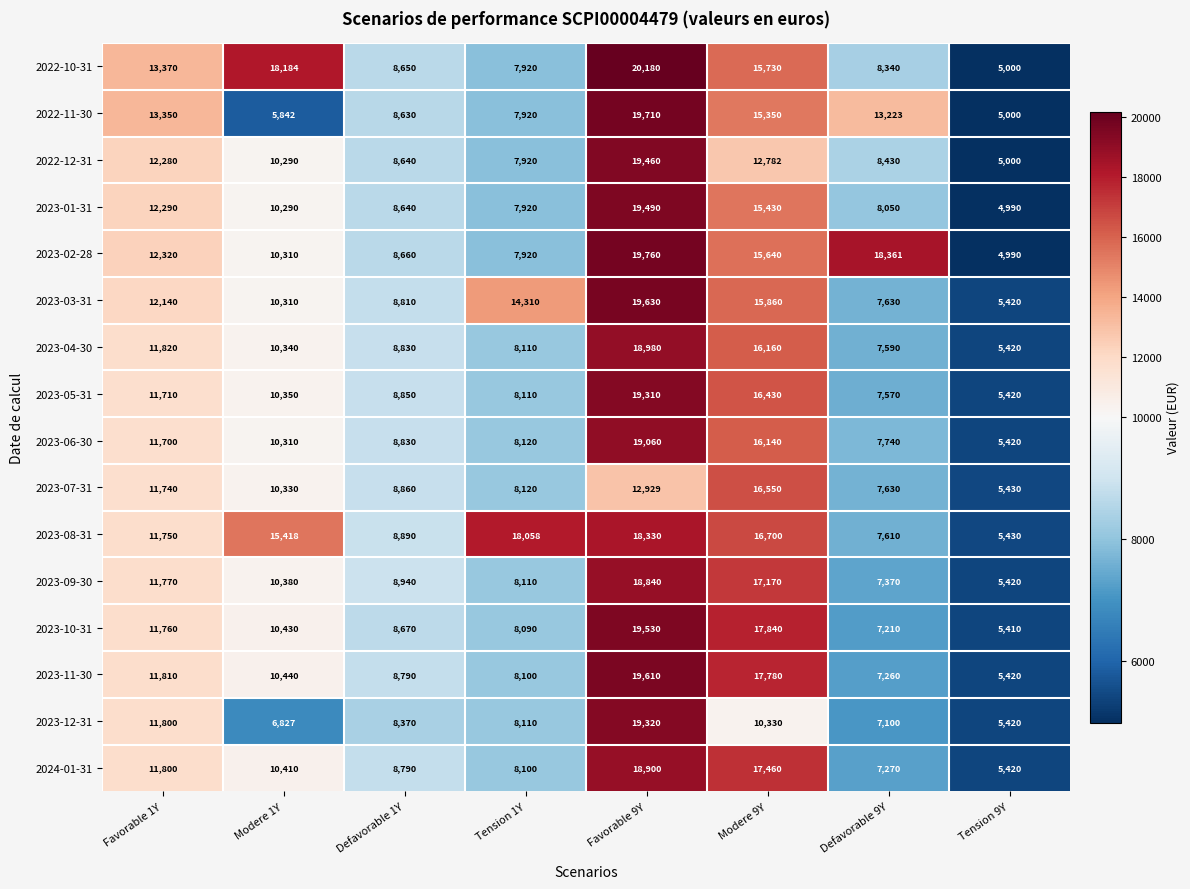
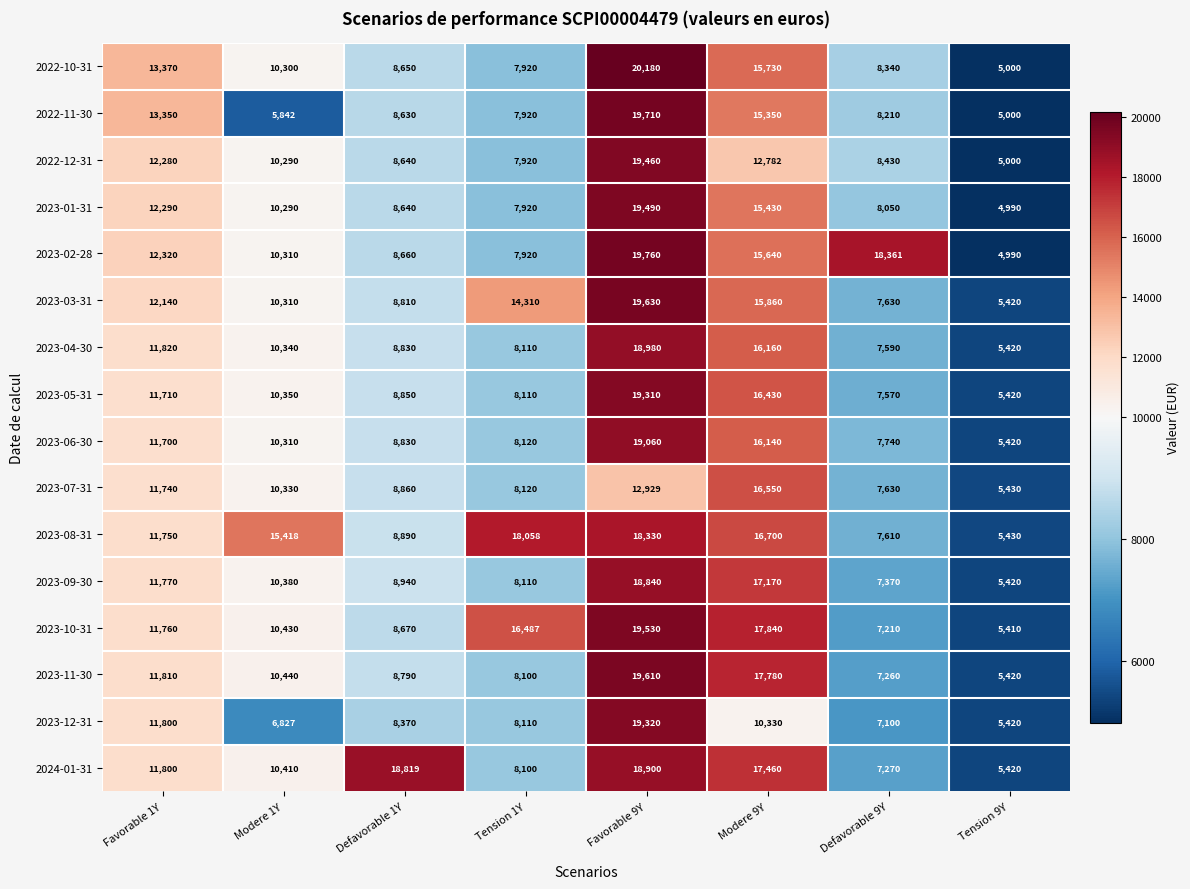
  {
    "2022-10-31": {
      "Favorable 1Y": "13,370",
-     "Modere 1Y": "18,184",
+     "Modere 1Y": "10,300",
      "Defavorable 1Y": "8,650",
      "Tension 1Y": "7,920",
      "Favorable 9Y": "20,180",
      "Modere 9Y": "15,730",
      "Defavorable 9Y": "8,340",
      "Tension 9Y": "5,000"
    },
    "2022-11-30": {
      "Favorable 1Y": "13,350",
      "Modere 1Y": "5,842",
      "Defavorable 1Y": "8,630",
      "Tension 1Y": "7,920",
      "Favorable 9Y": "19,710",
      "Modere 9Y": "15,350",
-     "Defavorable 9Y": "13,223",
+     "Defavorable 9Y": "8,210",
      "Tension 9Y": "5,000"
    },
    "2022-12-31": {
      "Favorable 1Y": "12,280",
      "Modere 1Y": "10,290",
      "Defavorable 1Y": "8,640",
      "Tension 1Y": "7,920",
      "Favorable 9Y": "19,460",
      "Modere 9Y": "12,782",
      "Defavorable 9Y": "8,430",
      "Tension 9Y": "5,000"
    },
    "2023-01-31": {
      "Favorable 1Y": "12,290",
      "Modere 1Y": "10,290",
      "Defavorable 1Y": "8,640",
      "Tension 1Y": "7,920",
      "Favorable 9Y": "19,490",
      "Modere 9Y": "15,430",
      "Defavorable 9Y": "8,050",
      "Tension 9Y": "4,990"
    },
    "2023-02-28": {
      "Favorable 1Y": "12,320",
      "Modere 1Y": "10,310",
      "Defavorable 1Y": "8,660",
      "Tension 1Y": "7,920",
      "Favorable 9Y": "19,760",
      "Modere 9Y": "15,640",
      "Defavorable 9Y": "18,361",
      "Tension 9Y": "4,990"
    },
    "2023-03-31": {
      "Favorable 1Y": "12,140",
      "Modere 1Y": "10,310",
      "Defavorable 1Y": "8,810",
      "Tension 1Y": "14,310",
      "Favorable 9Y": "19,630",
      "Modere 9Y": "15,860",
      "Defavorable 9Y": "7,630",
      "Tension 9Y": "5,420"
    },
    "2023-04-30": {
      "Favorable 1Y": "11,820",
      "Modere 1Y": "10,340",
      "Defavorable 1Y": "8,830",
      "Tension 1Y": "8,110",
      "Favorable 9Y": "18,980",
      "Modere 9Y": "16,160",
      "Defavorable 9Y": "7,590",
      "Tension 9Y": "5,420"
    },
    "2023-05-31": {
      "Favorable 1Y": "11,710",
      "Modere 1Y": "10,350",
      "Defavorable 1Y": "8,850",
      "Tension 1Y": "8,110",
      "Favorable 9Y": "19,310",
      "Modere 9Y": "16,430",
      "Defavorable 9Y": "7,570",
      "Tension 9Y": "5,420"
    },
    "2023-06-30": {
      "Favorable 1Y": "11,700",
      "Modere 1Y": "10,310",
      "Defavorable 1Y": "8,830",
      "Tension 1Y": "8,120",
      "Favorable 9Y": "19,060",
      "Modere 9Y": "16,140",
      "Defavorable 9Y": "7,740",
      "Tension 9Y": "5,420"
    },
    "2023-07-31": {
      "Favorable 1Y": "11,740",
      "Modere 1Y": "10,330",
      "Defavorable 1Y": "8,860",
      "Tension 1Y": "8,120",
      "Favorable 9Y": "12,929",
      "Modere 9Y": "16,550",
      "Defavorable 9Y": "7,630",
      "Tension 9Y": "5,430"
    },
    "2023-08-31": {
      "Favorable 1Y": "11,750",
      "Modere 1Y": "15,418",
      "Defavorable 1Y": "8,890",
      "Tension 1Y": "18,058",
      "Favorable 9Y": "18,330",
      "Modere 9Y": "16,700",
      "Defavorable 9Y": "7,610",
      "Tension 9Y": "5,430"
    },
    "2023-09-30": {
      "Favorable 1Y": "11,770",
      "Modere 1Y": "10,380",
      "Defavorable 1Y": "8,940",
      "Tension 1Y": "8,110",
      "Favorable 9Y": "18,840",
      "Modere 9Y": "17,170",
      "Defavorable 9Y": "7,370",
      "Tension 9Y": "5,420"
    },
    "2023-10-31": {
      "Favorable 1Y": "11,760",
      "Modere 1Y": "10,430",
      "Defavorable 1Y": "8,670",
-     "Tension 1Y": "8,090",
+     "Tension 1Y": "16,487",
      "Favorable 9Y": "19,530",
      "Modere 9Y": "17,840",
      "Defavorable 9Y": "7,210",
      "Tension 9Y": "5,410"
    },
    "2023-11-30": {
      "Favorable 1Y": "11,810",
      "Modere 1Y": "10,440",
      "Defavorable 1Y": "8,790",
      "Tension 1Y": "8,100",
      "Favorable 9Y": "19,610",
      "Modere 9Y": "17,780",
      "Defavorable 9Y": "7,260",
      "Tension 9Y": "5,420"
    },
    "2023-12-31": {
      "Favorable 1Y": "11,800",
      "Modere 1Y": "6,827",
      "Defavorable 1Y": "8,370",
      "Tension 1Y": "8,110",
      "Favorable 9Y": "19,320",
      "Modere 9Y": "10,330",
      "Defavorable 9Y": "7,100",
      "Tension 9Y": "5,420"
    },
    "2024-01-31": {
      "Favorable 1Y": "11,800",
      "Modere 1Y": "10,410",
-     "Defavorable 1Y": "8,790",
+     "Defavorable 1Y": "18,819",
      "Tension 1Y": "8,100",
      "Favorable 9Y": "18,900",
      "Modere 9Y": "17,460",
      "Defavorable 9Y": "7,270",
      "Tension 9Y": "5,420"
    }
  }
